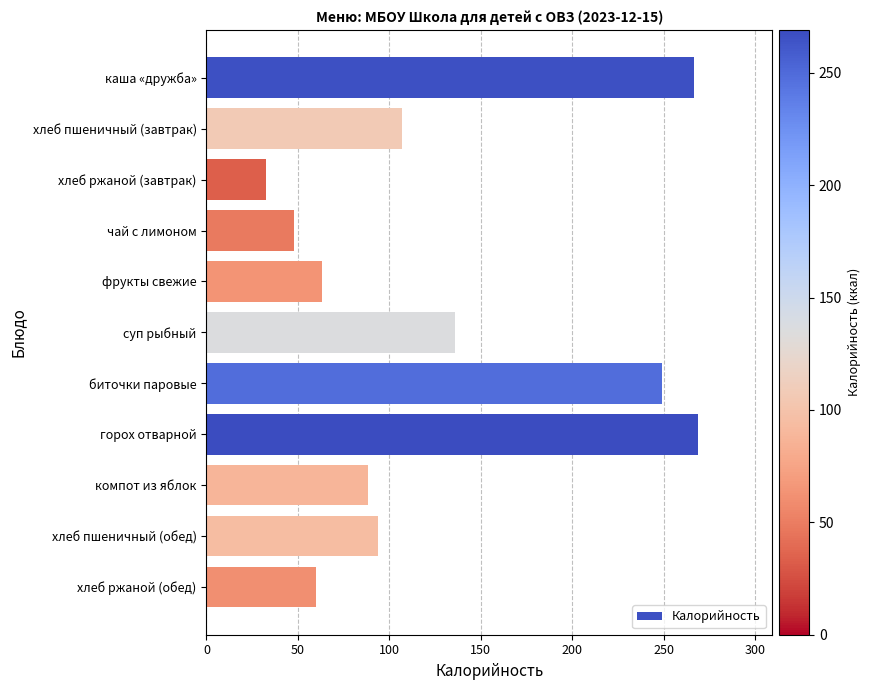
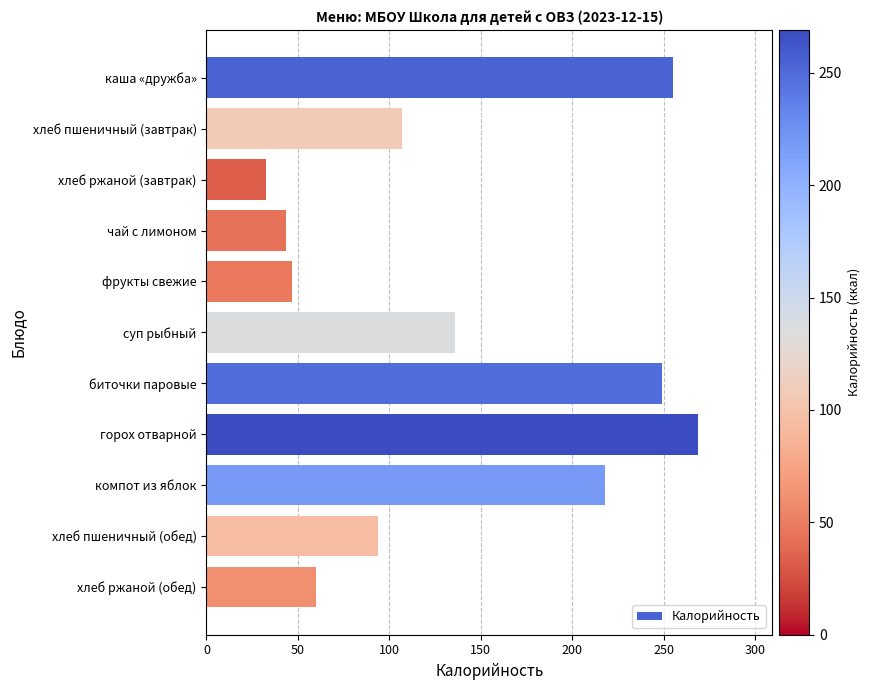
  {
-   "каша «дружба»": 266,
+   "каша «дружба»": 255,
    "хлеб пшеничный (завтрак)": 107,
    "хлеб ржаной (завтрак)": 33,
-   "чай с лимоном": 48,
-   "фрукты свежие": 63,
+   "чай с лимоном": 44,
+   "фрукты свежие": 47,
    "суп рыбный": 136,
    "биточки паровые": 249,
    "горох отварной": 269,
-   "компот из яблок": 88,
+   "компот из яблок": 218,
    "хлеб пшеничный (обед)": 94,
    "хлеб ржаной (обед)": 60
  }
